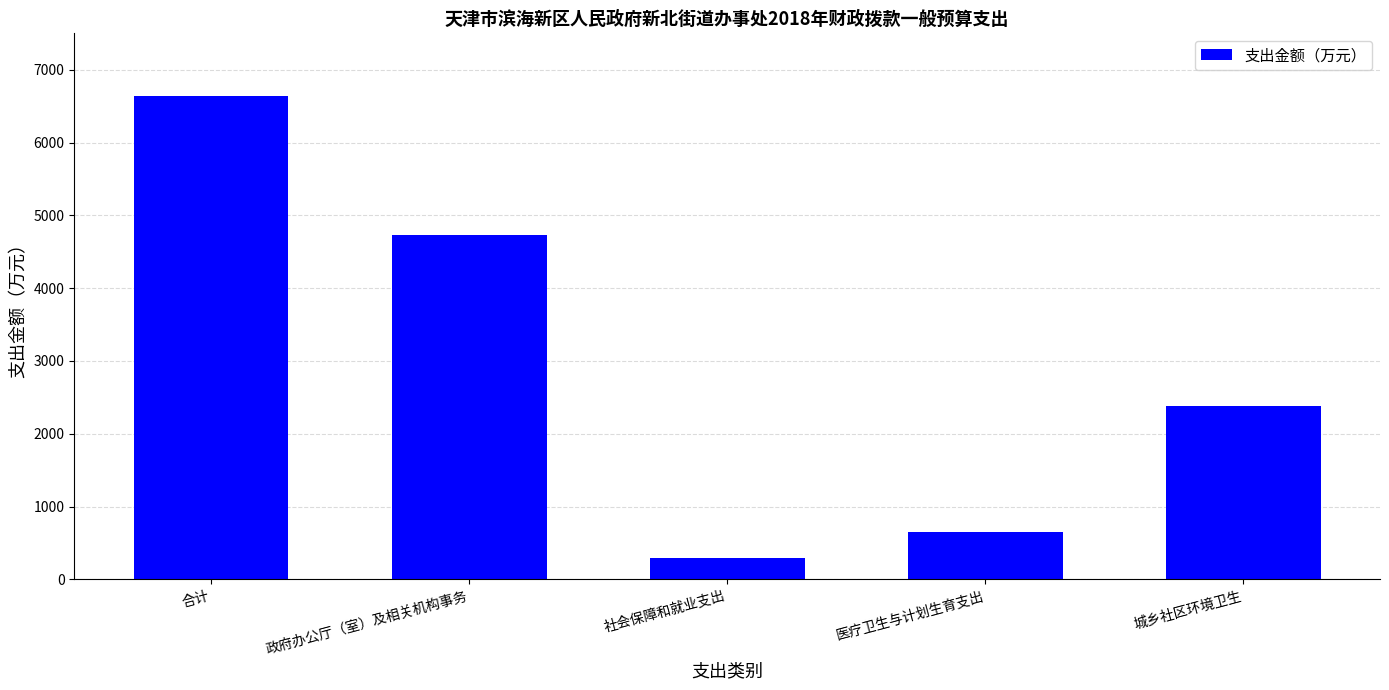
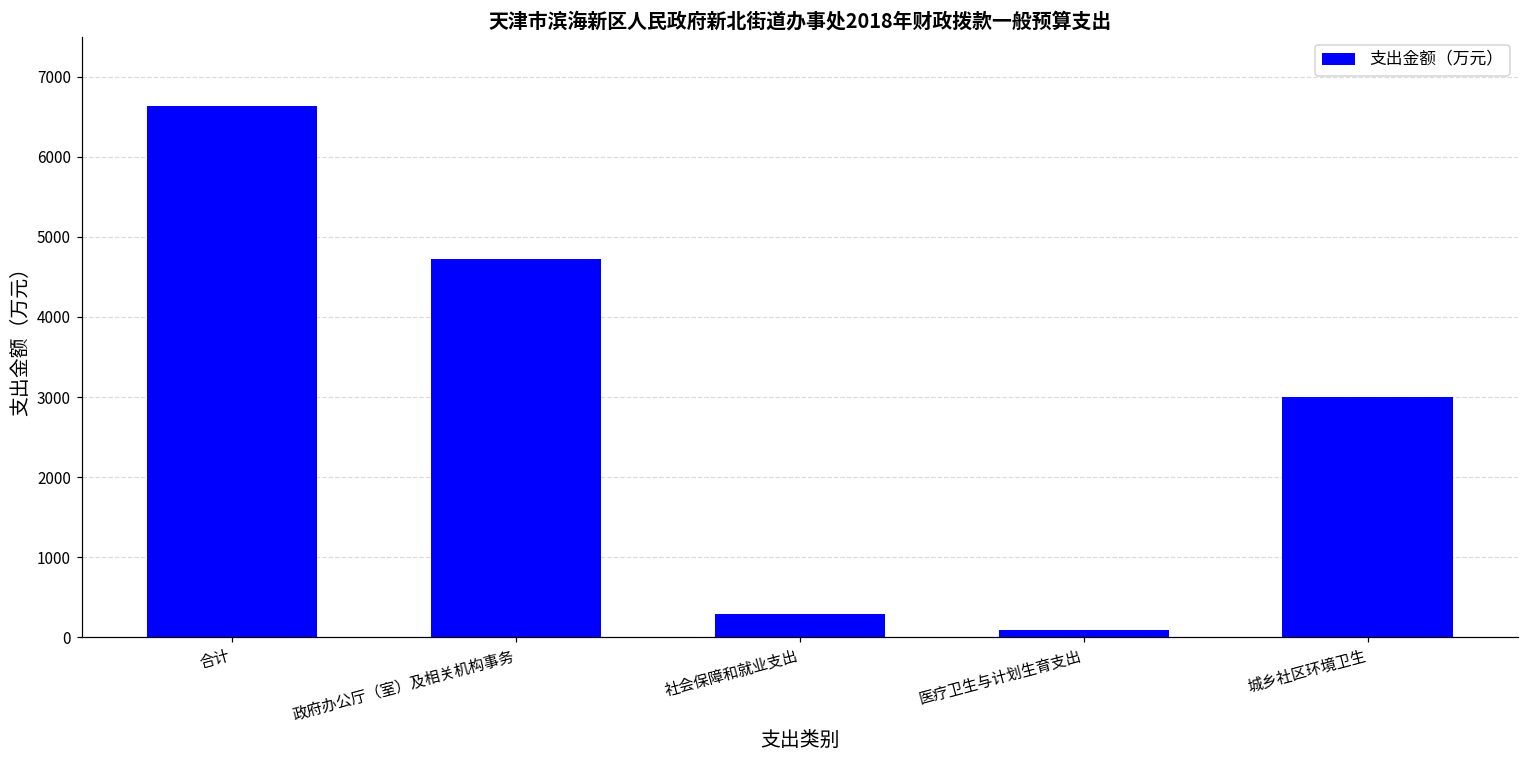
  {
    "合计": 6600,
    "政府办公厅（室）及相关机构事务": 4700,
    "社会保障和就业支出": 300,
-   "医疗卫生与计划生育支出": 700,
-   "城乡社区环境卫生": 2400
+   "医疗卫生与计划生育支出": 100,
+   "城乡社区环境卫生": 3000
  }
